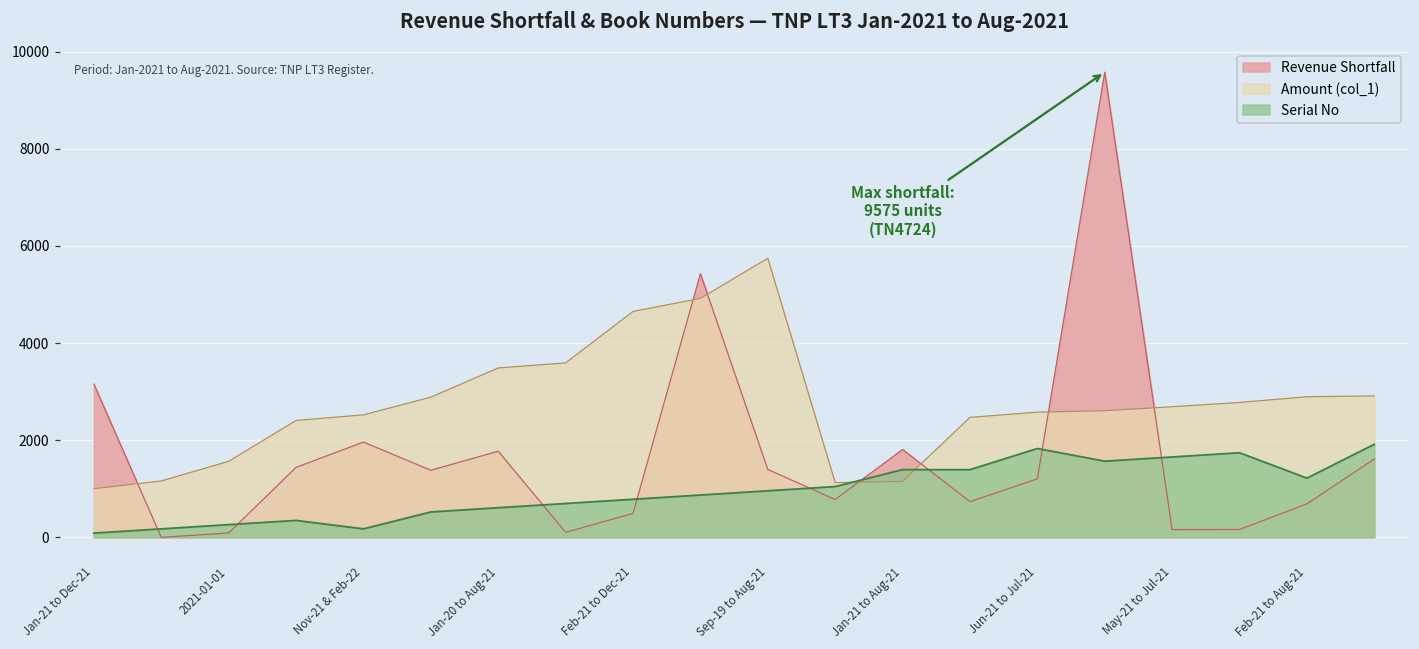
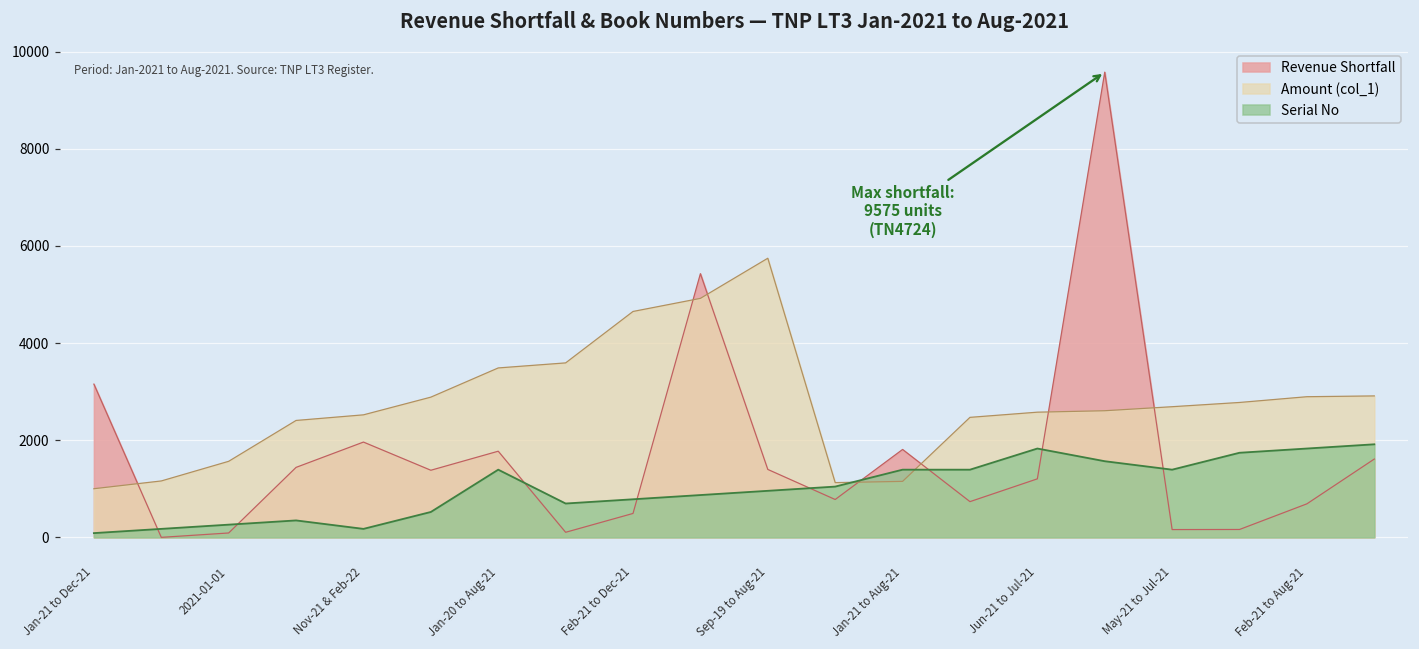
  {
    "Serial No": {
      "2021-01-01": 300,
      "Nov-21 & Feb-22": 200,
-     "Jan-20 to Aug-21": 600,
+     "Jan-20 to Aug-21": 1400,
      "Feb-21 to Dec-21": 800,
      "Sep-19 to Aug-21": 1000,
      "Jan-21 to Aug-21": 1400,
      "Jun-21 to Jul-21": 1800,
-     "May-21 to Jul-21": 1700,
-     "Feb-21 to Aug-21": 1200
+     "May-21 to Jul-21": 1400,
+     "Feb-21 to Aug-21": 1800
    }
  }
